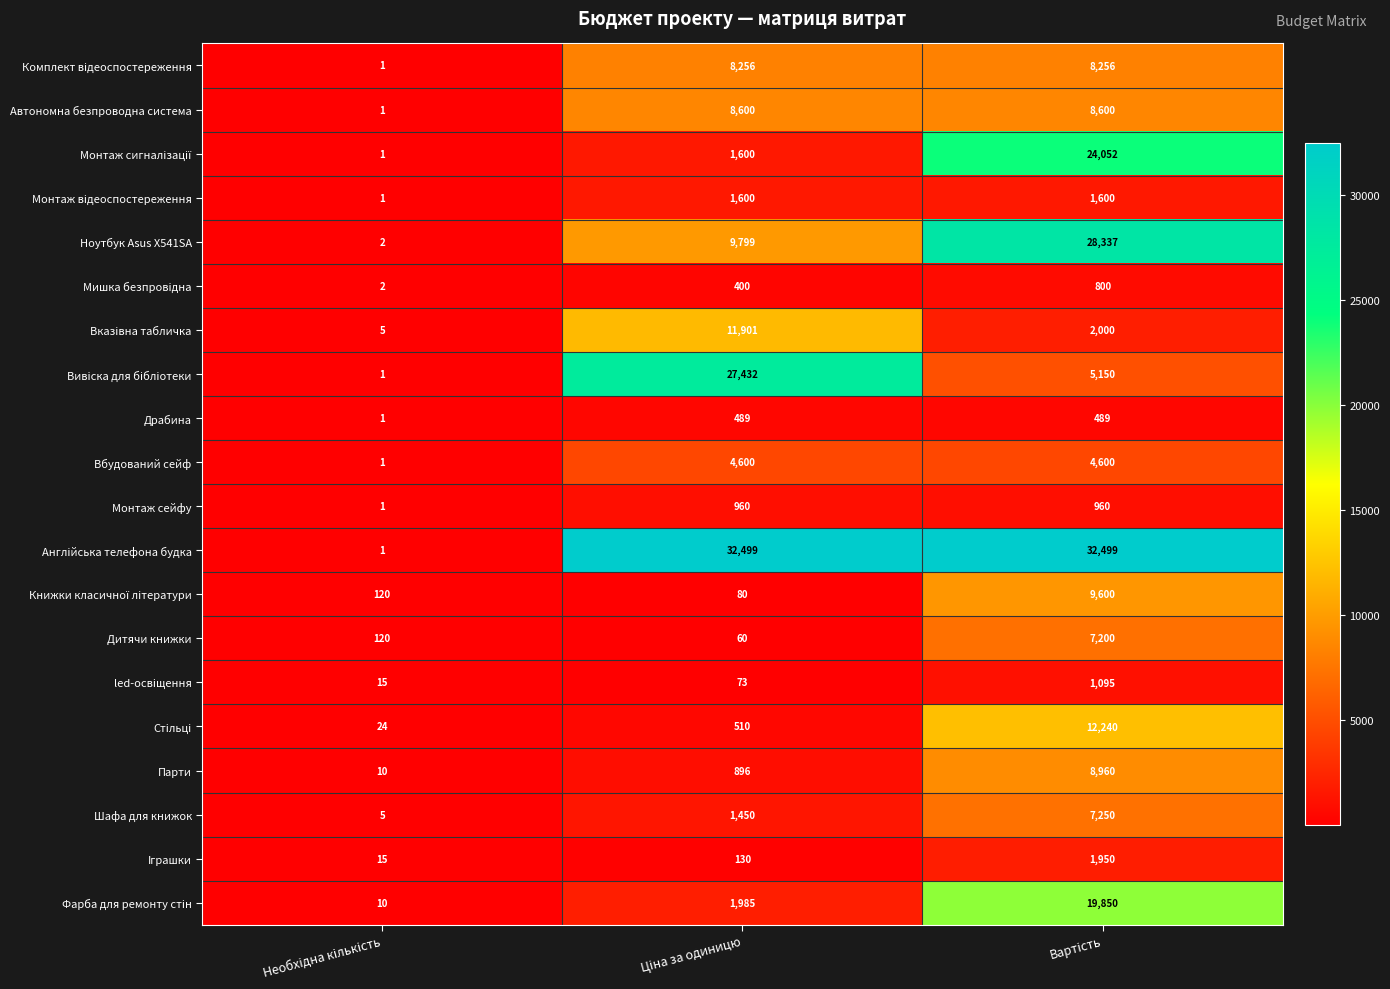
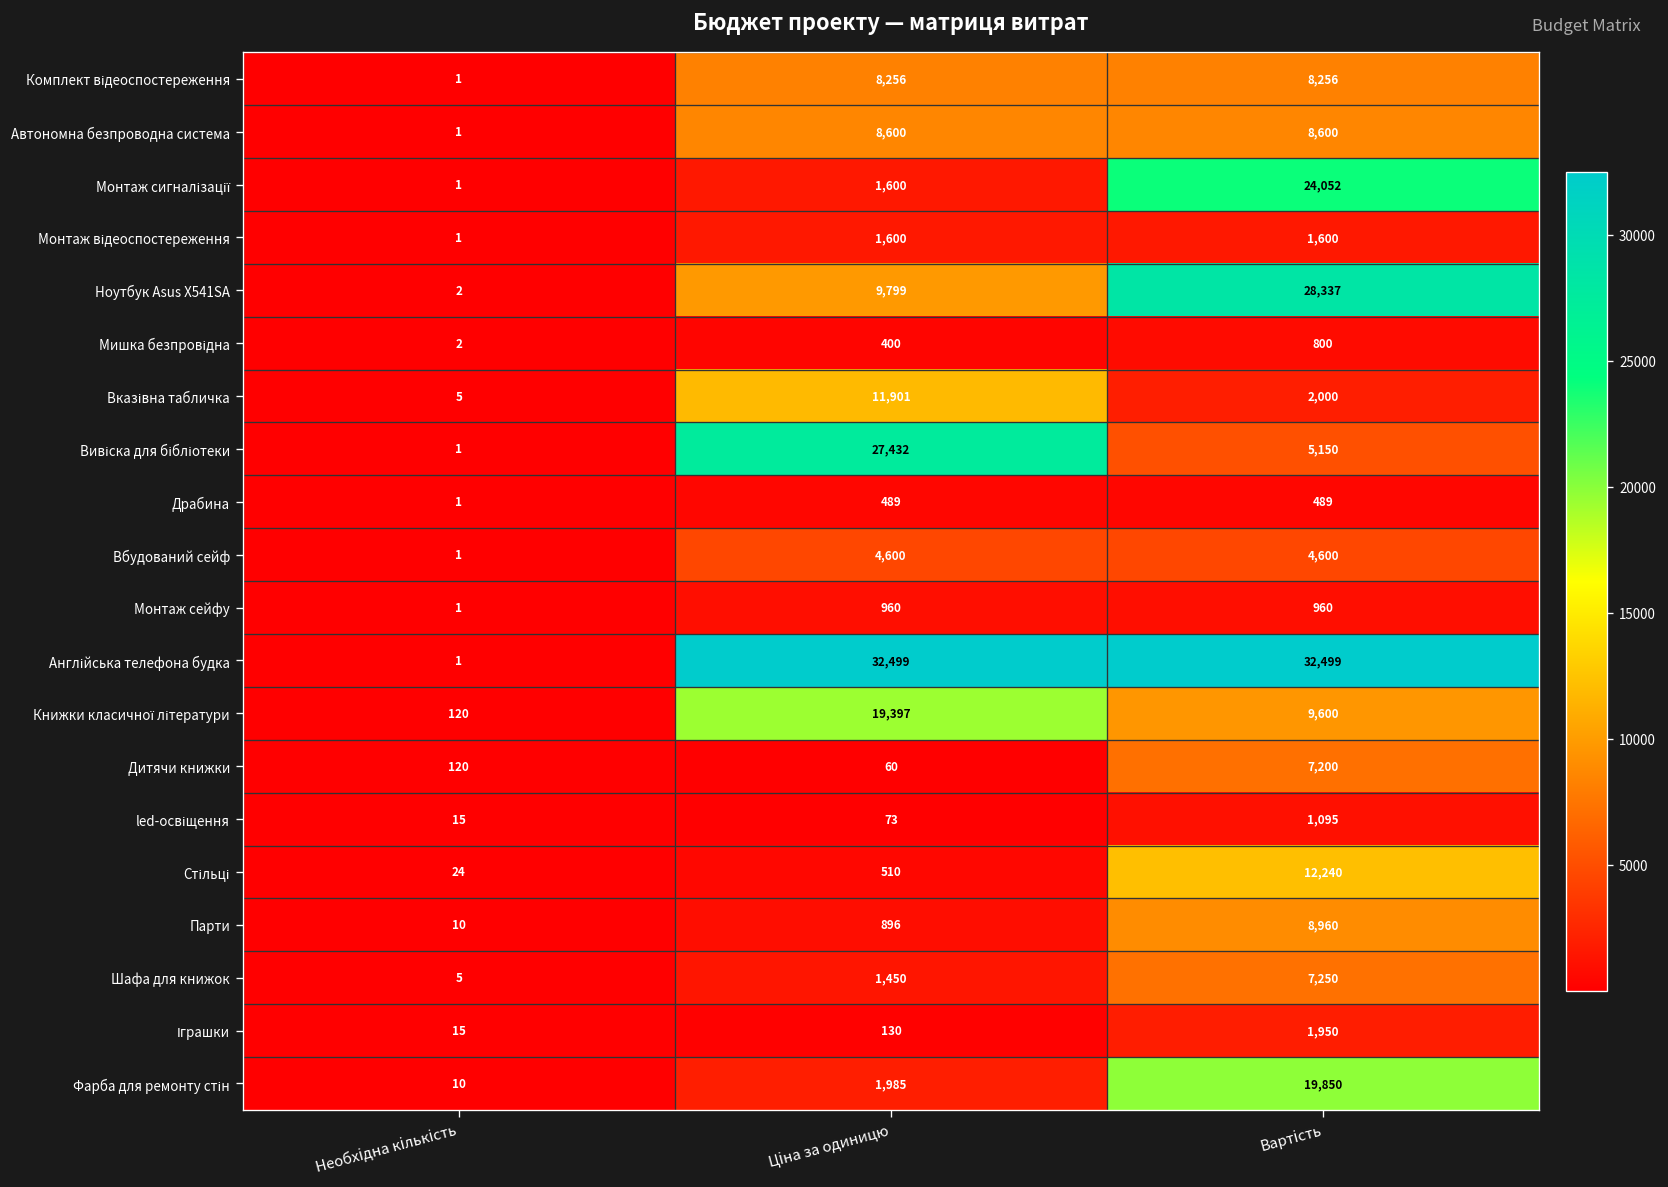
  {
    "Комплект відеоспостереження": {
      "Необхідна кількість": "1",
      "Ціна за одиницю": "8,256",
      "Вартість": "8,256"
    },
    "Автономна безпроводна система": {
      "Необхідна кількість": "1",
      "Ціна за одиницю": "8,600",
      "Вартість": "8,600"
    },
    "Монтаж сигналізації": {
      "Необхідна кількість": "1",
      "Ціна за одиницю": "1,600",
      "Вартість": "24,052"
    },
    "Монтаж відеоспостереження": {
      "Необхідна кількість": "1",
      "Ціна за одиницю": "1,600",
      "Вартість": "1,600"
    },
    "Ноутбук Asus X541SA": {
      "Необхідна кількість": "2",
      "Ціна за одиницю": "9,799",
      "Вартість": "28,337"
    },
    "Мишка безпровідна": {
      "Необхідна кількість": "2",
      "Ціна за одиницю": "400",
      "Вартість": "800"
    },
    "Вказівна табличка": {
      "Необхідна кількість": "5",
      "Ціна за одиницю": "11,901",
      "Вартість": "2,000"
    },
    "Вивіска для бібліотеки": {
      "Необхідна кількість": "1",
      "Ціна за одиницю": "27,432",
      "Вартість": "5,150"
    },
    "Драбина": {
      "Необхідна кількість": "1",
      "Ціна за одиницю": "489",
      "Вартість": "489"
    },
    "Вбудований сейф": {
      "Необхідна кількість": "1",
      "Ціна за одиницю": "4,600",
      "Вартість": "4,600"
    },
    "Монтаж сейфу": {
      "Необхідна кількість": "1",
      "Ціна за одиницю": "960",
      "Вартість": "960"
    },
    "Англійська телефона будка": {
      "Необхідна кількість": "1",
      "Ціна за одиницю": "32,499",
      "Вартість": "32,499"
    },
    "Книжки класичної літератури": {
      "Необхідна кількість": "120",
-     "Ціна за одиницю": "80",
+     "Ціна за одиницю": "19,397",
      "Вартість": "9,600"
    },
    "Дитячи книжки": {
      "Необхідна кількість": "120",
      "Ціна за одиницю": "60",
      "Вартість": "7,200"
    },
    "led-освіщення": {
      "Необхідна кількість": "15",
      "Ціна за одиницю": "73",
      "Вартість": "1,095"
    },
    "Стільці": {
      "Необхідна кількість": "24",
      "Ціна за одиницю": "510",
      "Вартість": "12,240"
    },
    "Парти": {
      "Необхідна кількість": "10",
      "Ціна за одиницю": "896",
      "Вартість": "8,960"
    },
    "Шафа для книжок": {
      "Необхідна кількість": "5",
      "Ціна за одиницю": "1,450",
      "Вартість": "7,250"
    },
    "Іграшки": {
      "Необхідна кількість": "15",
      "Ціна за одиницю": "130",
      "Вартість": "1,950"
    },
    "Фарба для ремонту стін": {
      "Необхідна кількість": "10",
      "Ціна за одиницю": "1,985",
      "Вартість": "19,850"
    }
  }
